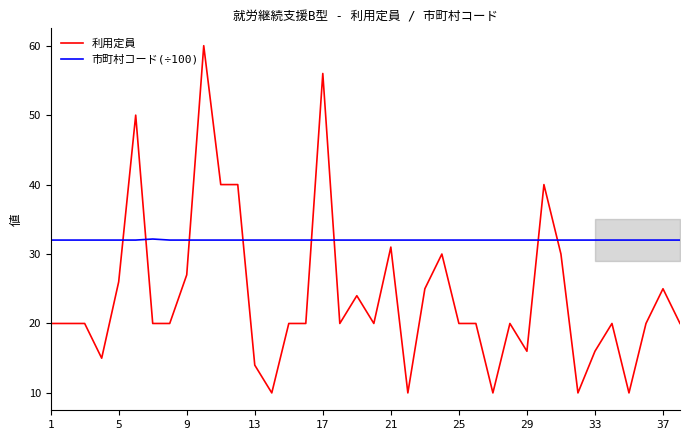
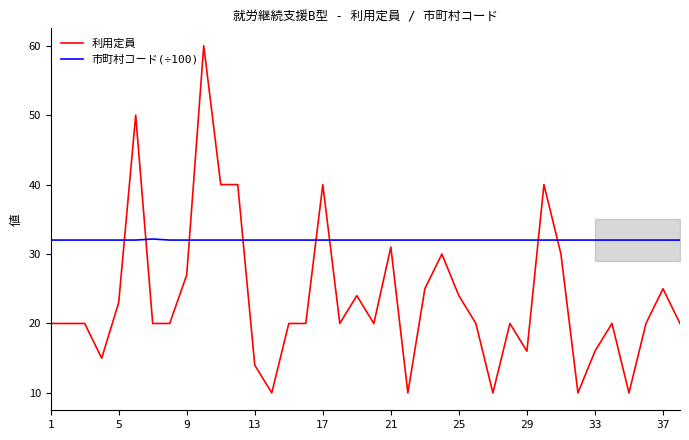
  {
    "利用定員": {
      "1": 20,
-     "5": 26,
+     "5": 23,
      "9": 27,
      "13": 14,
-     "17": 56,
+     "17": 40,
      "21": 31,
-     "25": 20,
+     "25": 24,
      "29": 16,
      "33": 16,
      "37": 25
    },
    "市町村コード(÷100)": {
      "1": 32,
      "5": 32,
      "9": 32,
      "13": 32,
      "17": 32,
      "21": 32,
      "25": 32,
      "29": 32,
      "33": 32,
      "37": 32
    }
  }
